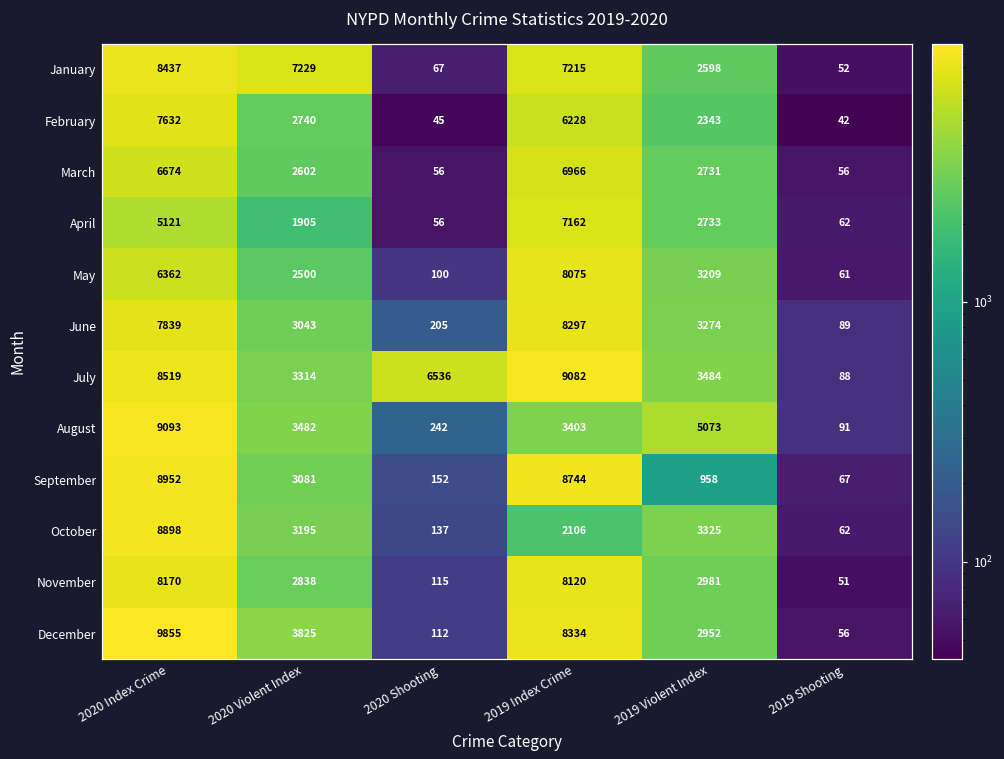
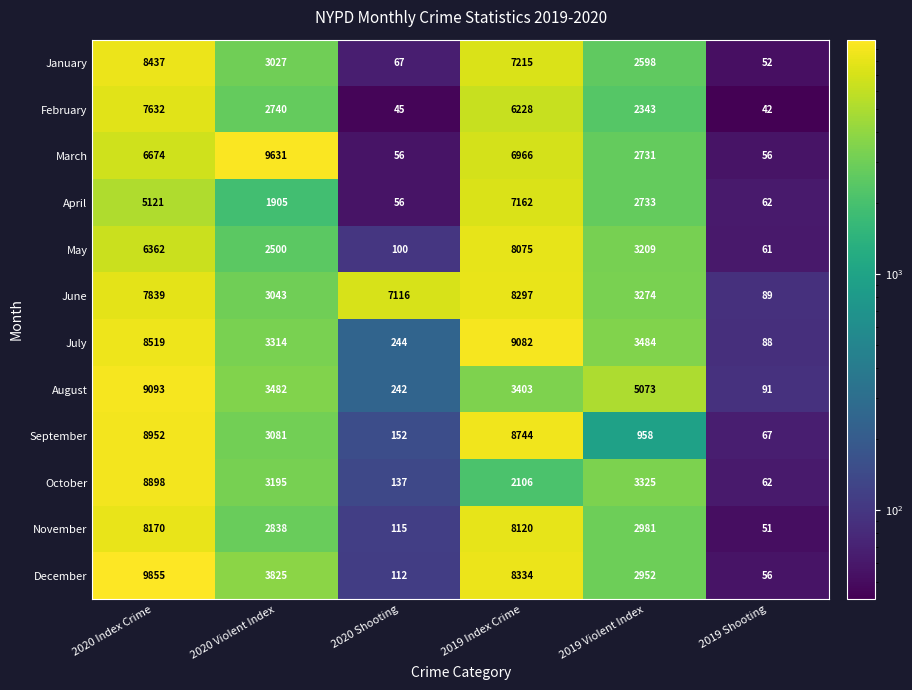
  {
    "January": {
      "2020 Index Crime": 8437,
-     "2020 Violent Index": 7229,
+     "2020 Violent Index": 3027,
      "2020 Shooting": 67,
      "2019 Index Crime": 7215,
      "2019 Violent Index": 2598,
      "2019 Shooting": 52
    },
    "February": {
      "2020 Index Crime": 7632,
      "2020 Violent Index": 2740,
      "2020 Shooting": 45,
      "2019 Index Crime": 6228,
      "2019 Violent Index": 2343,
      "2019 Shooting": 42
    },
    "March": {
      "2020 Index Crime": 6674,
-     "2020 Violent Index": 2602,
+     "2020 Violent Index": 9631,
      "2020 Shooting": 56,
      "2019 Index Crime": 6966,
      "2019 Violent Index": 2731,
      "2019 Shooting": 56
    },
    "April": {
      "2020 Index Crime": 5121,
      "2020 Violent Index": 1905,
      "2020 Shooting": 56,
      "2019 Index Crime": 7162,
      "2019 Violent Index": 2733,
      "2019 Shooting": 62
    },
    "May": {
      "2020 Index Crime": 6362,
      "2020 Violent Index": 2500,
      "2020 Shooting": 100,
      "2019 Index Crime": 8075,
      "2019 Violent Index": 3209,
      "2019 Shooting": 61
    },
    "June": {
      "2020 Index Crime": 7839,
      "2020 Violent Index": 3043,
-     "2020 Shooting": 205,
+     "2020 Shooting": 7116,
      "2019 Index Crime": 8297,
      "2019 Violent Index": 3274,
      "2019 Shooting": 89
    },
    "July": {
      "2020 Index Crime": 8519,
      "2020 Violent Index": 3314,
-     "2020 Shooting": 6536,
+     "2020 Shooting": 244,
      "2019 Index Crime": 9082,
      "2019 Violent Index": 3484,
      "2019 Shooting": 88
    },
    "August": {
      "2020 Index Crime": 9093,
      "2020 Violent Index": 3482,
      "2020 Shooting": 242,
      "2019 Index Crime": 3403,
      "2019 Violent Index": 5073,
      "2019 Shooting": 91
    },
    "September": {
      "2020 Index Crime": 8952,
      "2020 Violent Index": 3081,
      "2020 Shooting": 152,
      "2019 Index Crime": 8744,
      "2019 Violent Index": 958,
      "2019 Shooting": 67
    },
    "October": {
      "2020 Index Crime": 8898,
      "2020 Violent Index": 3195,
      "2020 Shooting": 137,
      "2019 Index Crime": 2106,
      "2019 Violent Index": 3325,
      "2019 Shooting": 62
    },
    "November": {
      "2020 Index Crime": 8170,
      "2020 Violent Index": 2838,
      "2020 Shooting": 115,
      "2019 Index Crime": 8120,
      "2019 Violent Index": 2981,
      "2019 Shooting": 51
    },
    "December": {
      "2020 Index Crime": 9855,
      "2020 Violent Index": 3825,
      "2020 Shooting": 112,
      "2019 Index Crime": 8334,
      "2019 Violent Index": 2952,
      "2019 Shooting": 56
    }
  }
